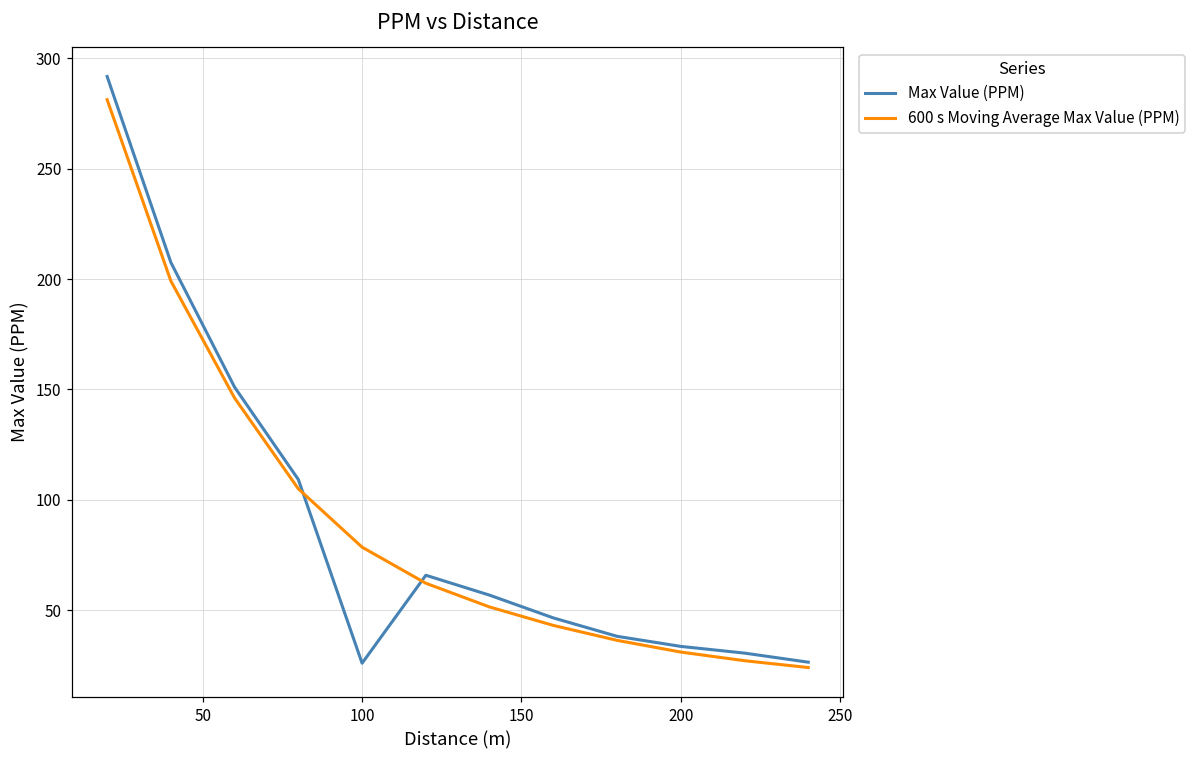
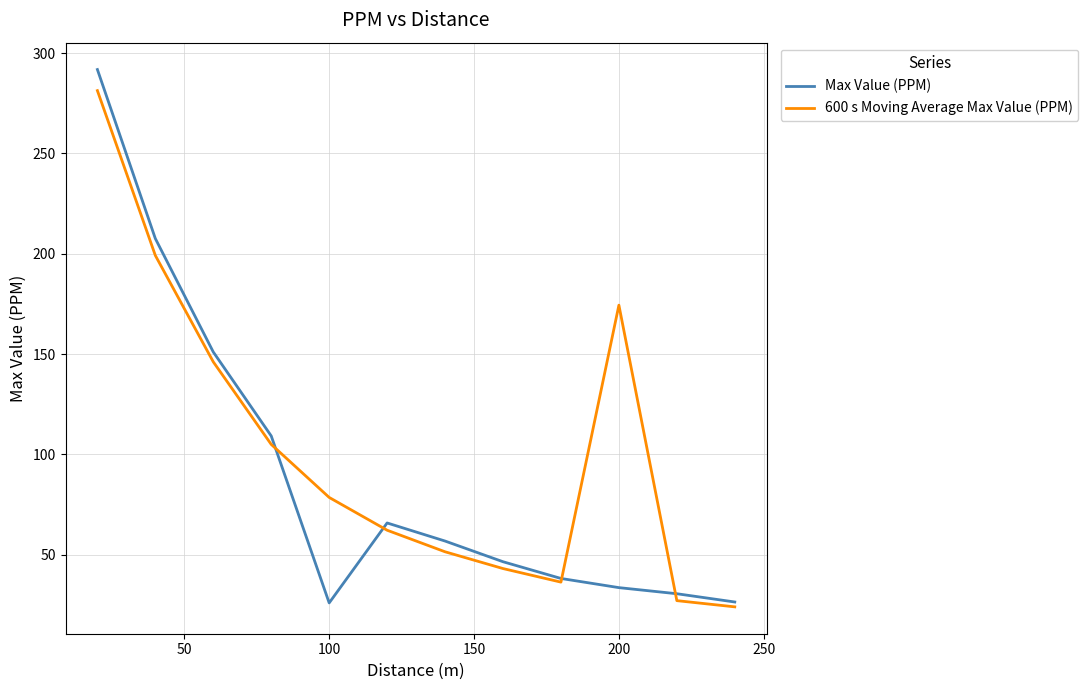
  {
    "Max Value (PPM)": {
      "100": 26,
      "200": 34
    },
    "600 s Moving Average Max Value (PPM)": {
      "100": 79,
-     "200": 31
+     "200": 174
    }
  }
